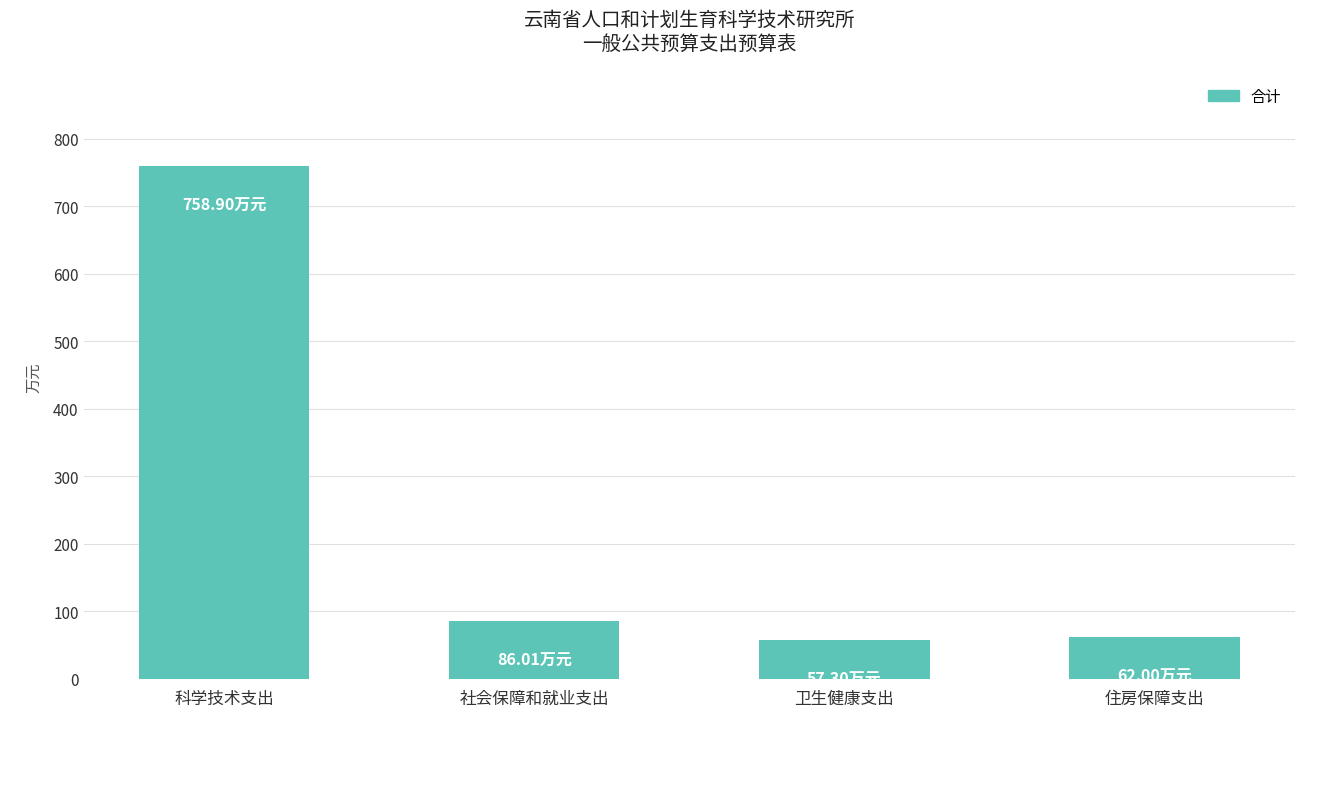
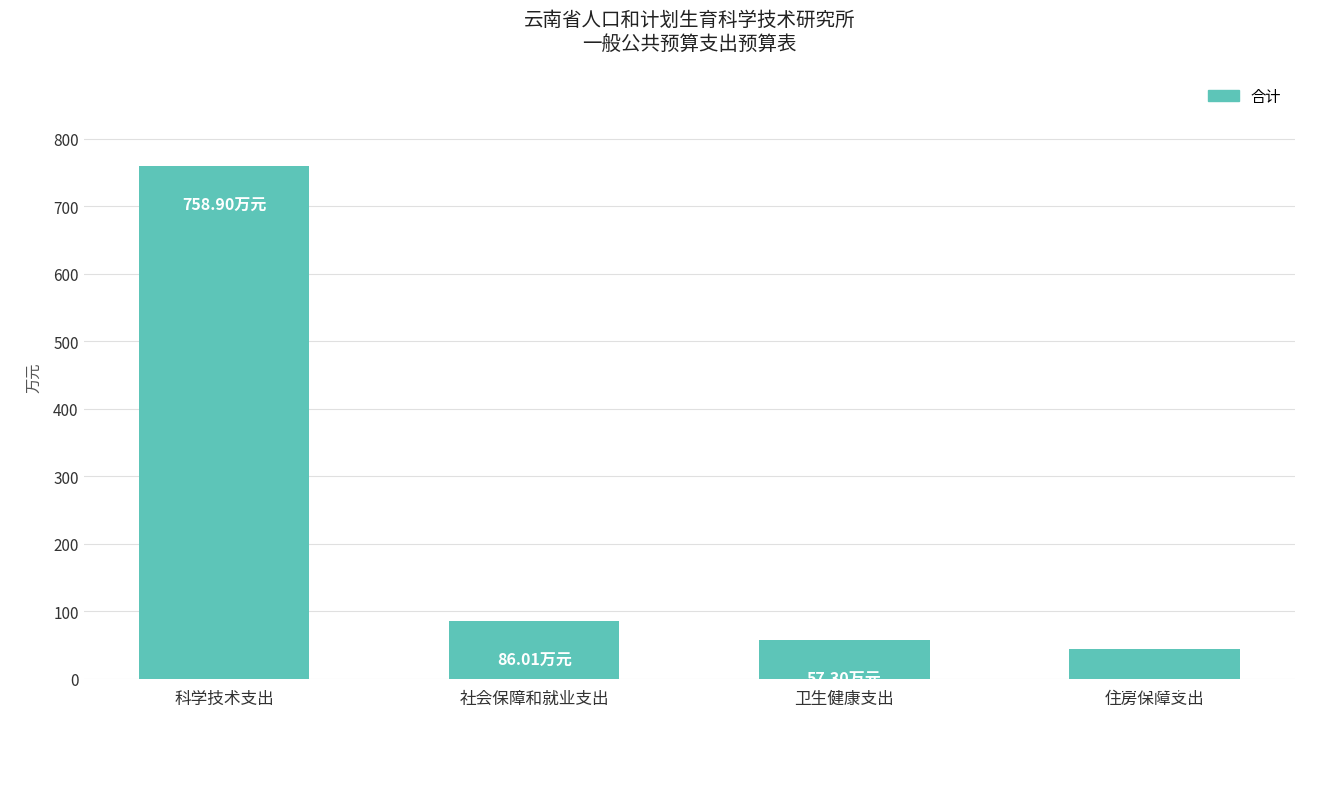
  {
    "卫生健康支出": 60,
-   "住房保障支出": 60
+   "住房保障支出": 40
  }
